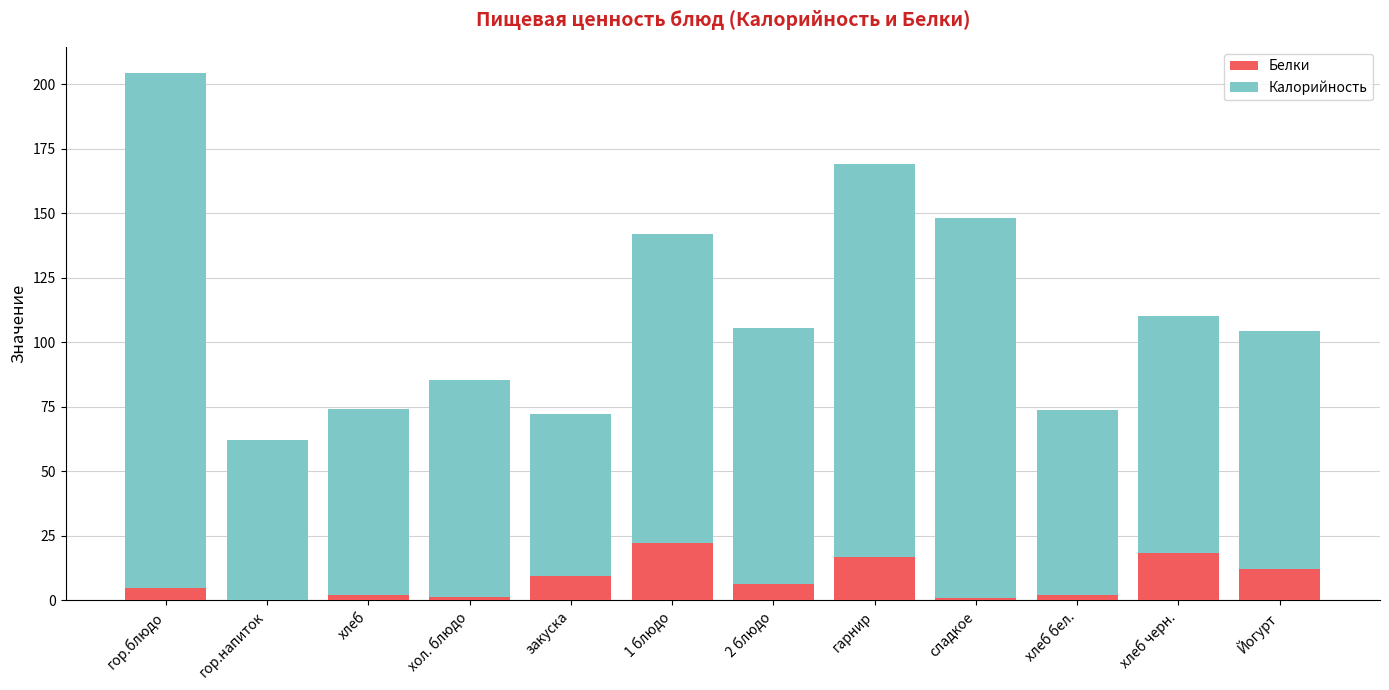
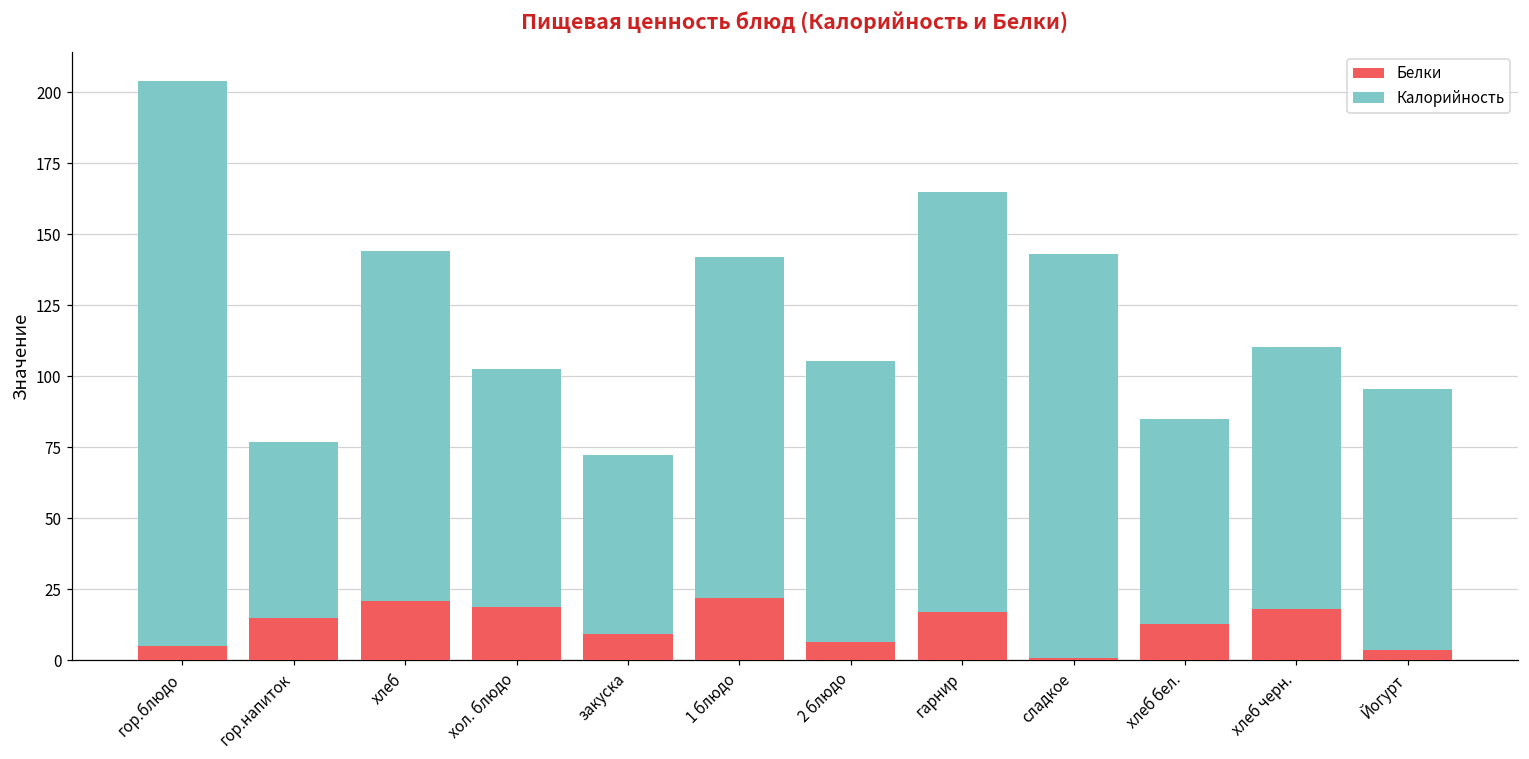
  {
    "Белки": {
      "гор.блюдо": 5,
-     "гор.напиток": 0,
-     "хлеб": 2,
-     "хол. блюдо": 1,
+     "гор.напиток": 15,
+     "хлеб": 21,
+     "хол. блюдо": 19,
      "закуска": 9,
      "1 блюдо": 22,
      "2 блюдо": 7,
      "гарнир": 17,
      "сладкое": 1,
-     "хлеб бел.": 2,
+     "хлеб бел.": 13,
      "хлеб черн.": 18,
-     "Йогурт": 12
+     "Йогурт": 4
    },
    "Калорийность": {
      "гор.блюдо": 199,
      "гор.напиток": 62,
-     "хлеб": 72,
+     "хлеб": 123,
      "хол. блюдо": 84,
      "закуска": 63,
      "1 блюдо": 120,
      "2 блюдо": 99,
-     "гарнир": 152,
-     "сладкое": 147,
+     "гарнир": 148,
+     "сладкое": 142,
      "хлеб бел.": 72,
      "хлеб черн.": 92,
      "Йогурт": 92
    }
  }
